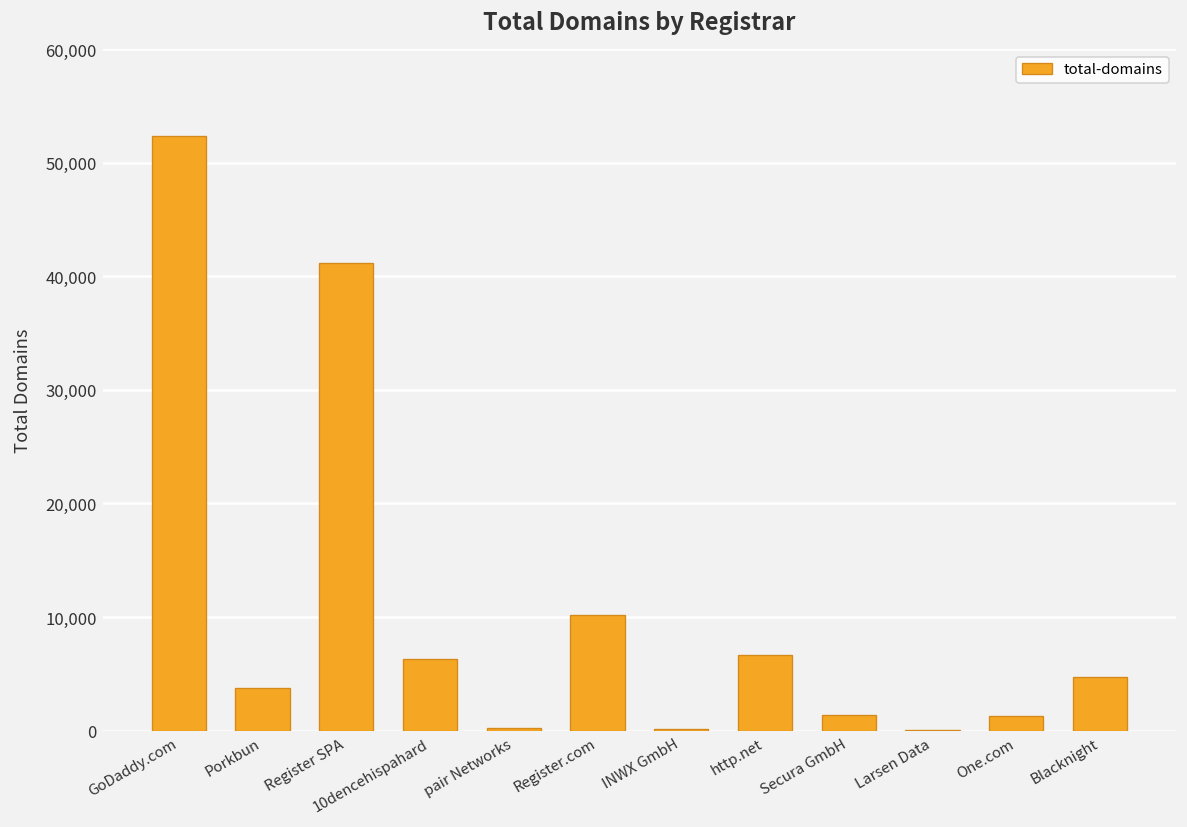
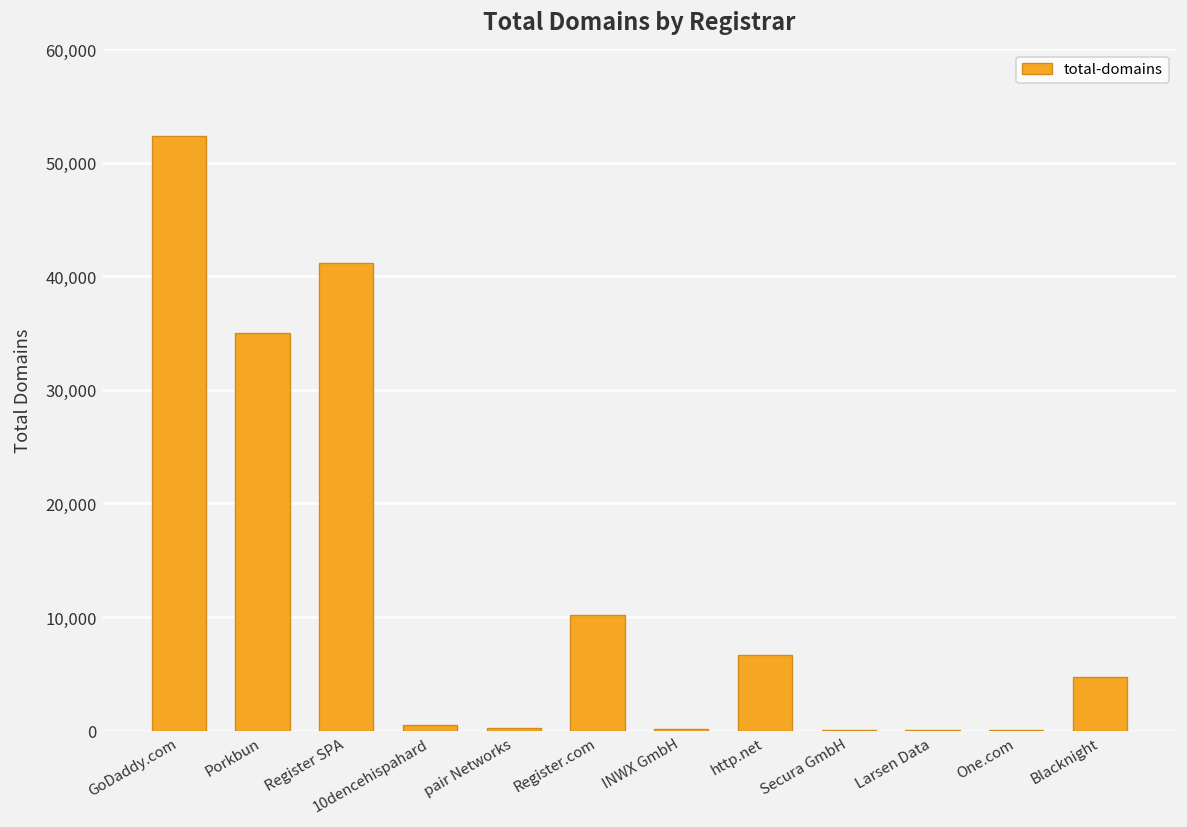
  {
    "GoDaddy.com": "52,000",
-   "Porkbun": "4,000",
+   "Porkbun": "35,000",
    "Register SPA": "41,000",
-   "10dencehispahard": "6,000",
+   "10dencehispahard": "0",
    "Register.com": "10,000",
    "http.net": "7,000",
-   "Secura GmbH": "1,000",
-   "One.com": "1,000",
+   "Secura GmbH": "0",
+   "One.com": "0",
    "Blacknight": "5,000"
  }
